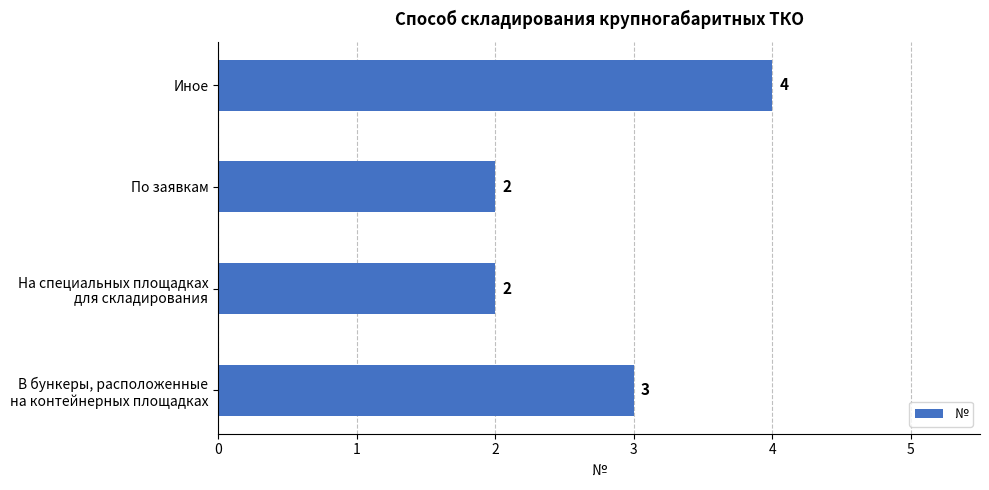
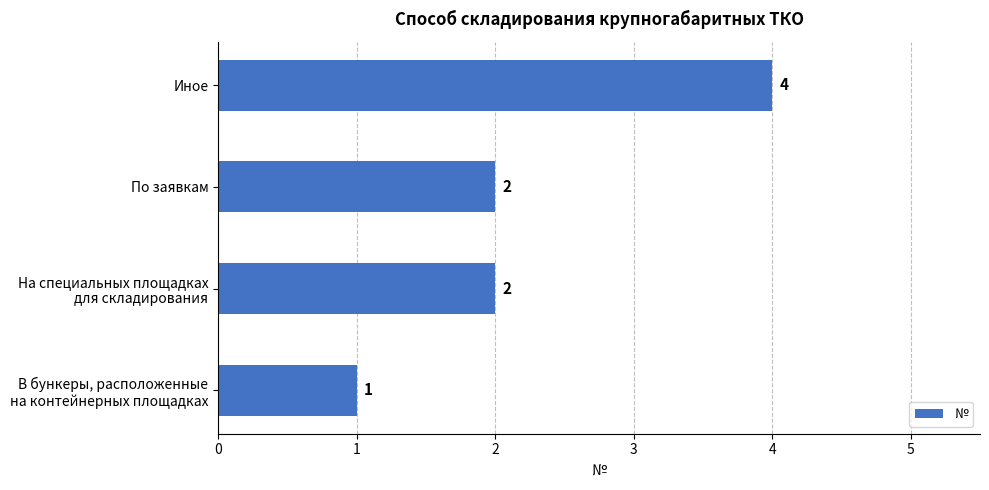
  {
    "Иное": 4,
    "По заявкам": 2,
    "На специальных площадках для складирования": 2,
-   "В бункеры, расположенные на контейнерных площадках": 3
+   "В бункеры, расположенные на контейнерных площадках": 1
  }
